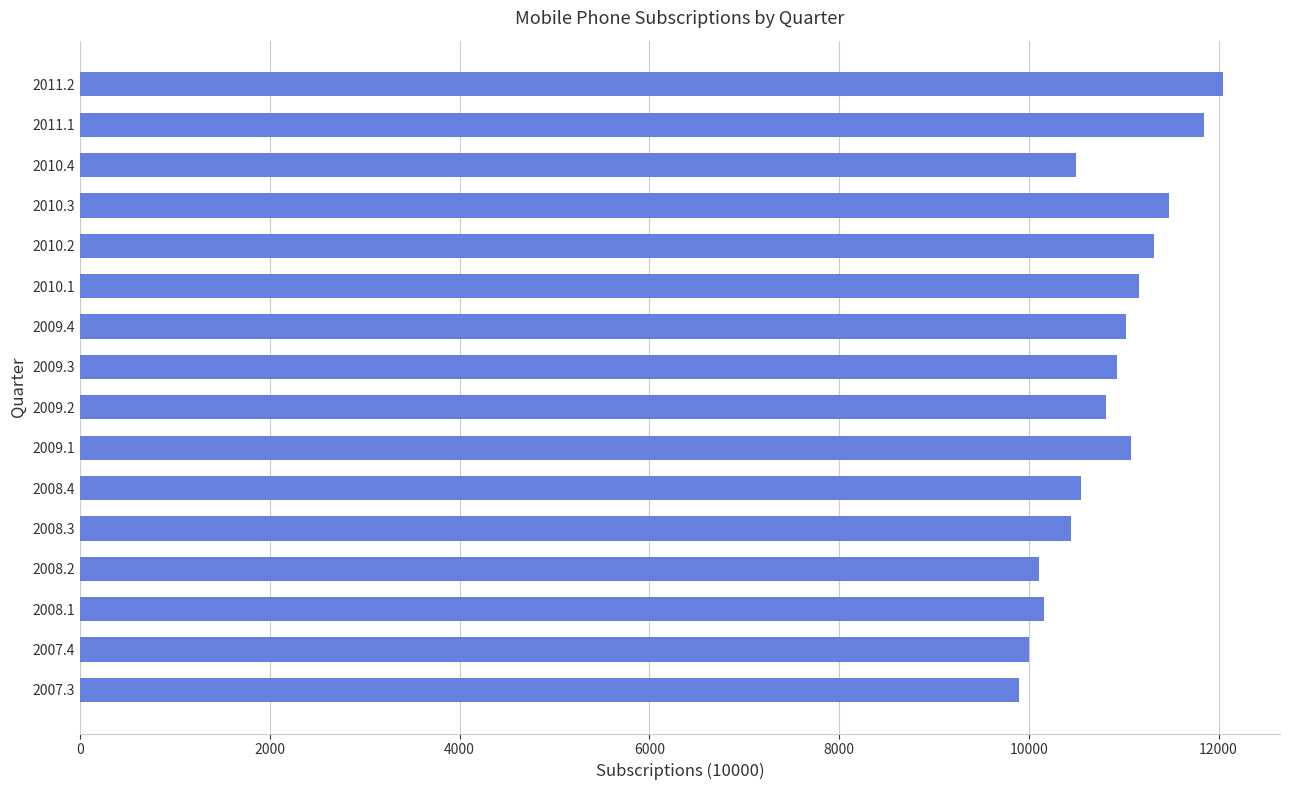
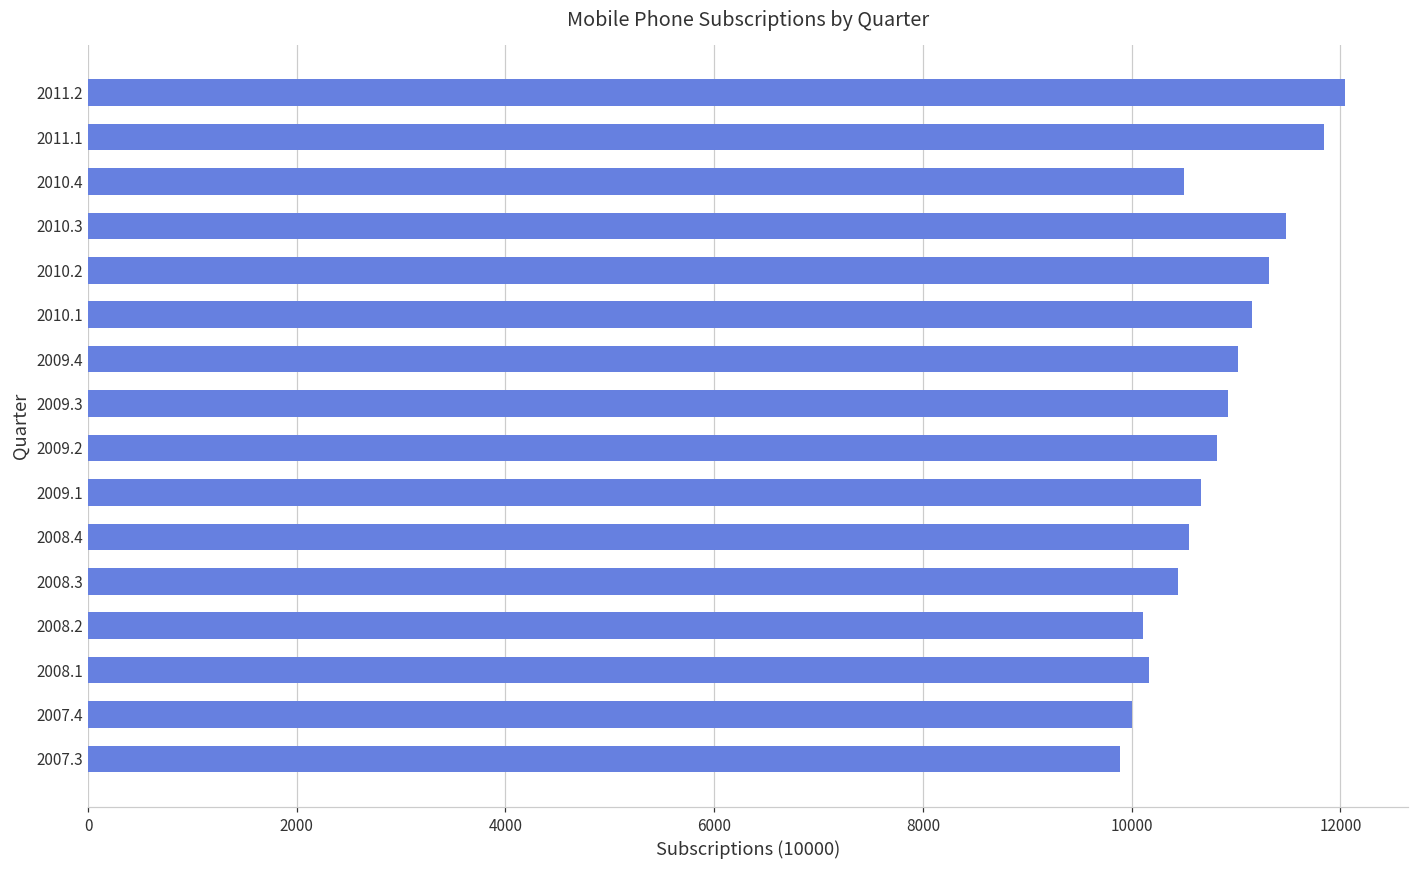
  {
    "2011.2": 12000,
    "2011.1": 11800,
    "2010.4": 10500,
    "2010.3": 11500,
    "2010.2": 11300,
    "2010.1": 11200,
    "2009.4": 11000,
    "2009.3": 10900,
    "2009.2": 10800,
-   "2009.1": 11100,
+   "2009.1": 10700,
    "2008.4": 10500,
    "2008.3": 10400,
    "2008.2": 10100,
    "2008.1": 10200,
    "2007.4": 10000,
    "2007.3": 9900
  }
